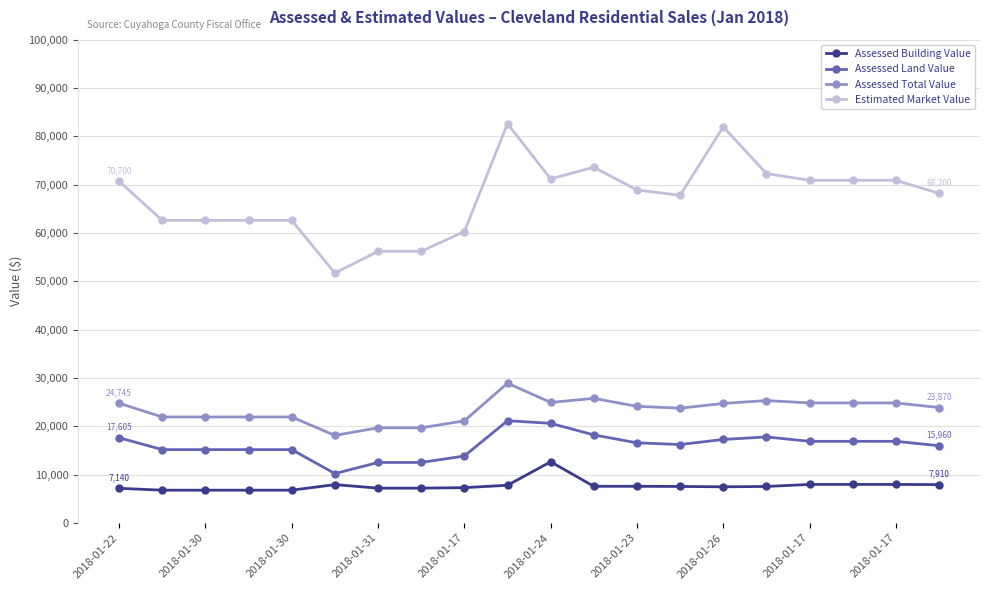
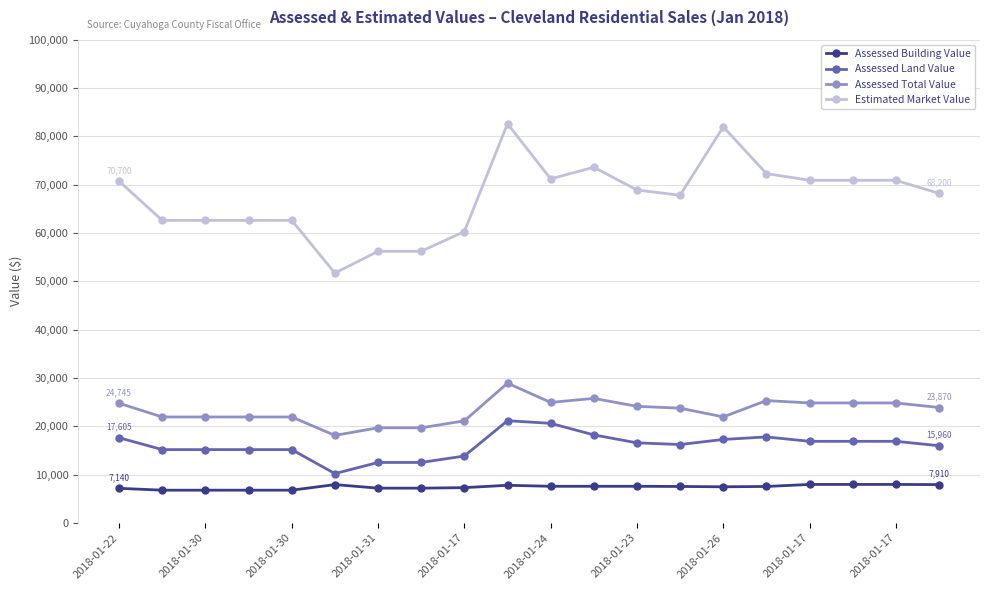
  {
    "Assessed Building Value": {
-     "2018-01-24": "13,000",
+     "2018-01-24": "8,000",
      "2018-01-26": "7,000"
    },
    "Assessed Land Value": {
      "2018-01-24": "21,000",
      "2018-01-26": "17,000"
    },
    "Assessed Total Value": {
      "2018-01-24": "25,000",
-     "2018-01-26": "25,000"
+     "2018-01-26": "22,000"
    },
    "Estimated Market Value": {
      "2018-01-24": "71,000",
      "2018-01-26": "82,000"
    }
  }
